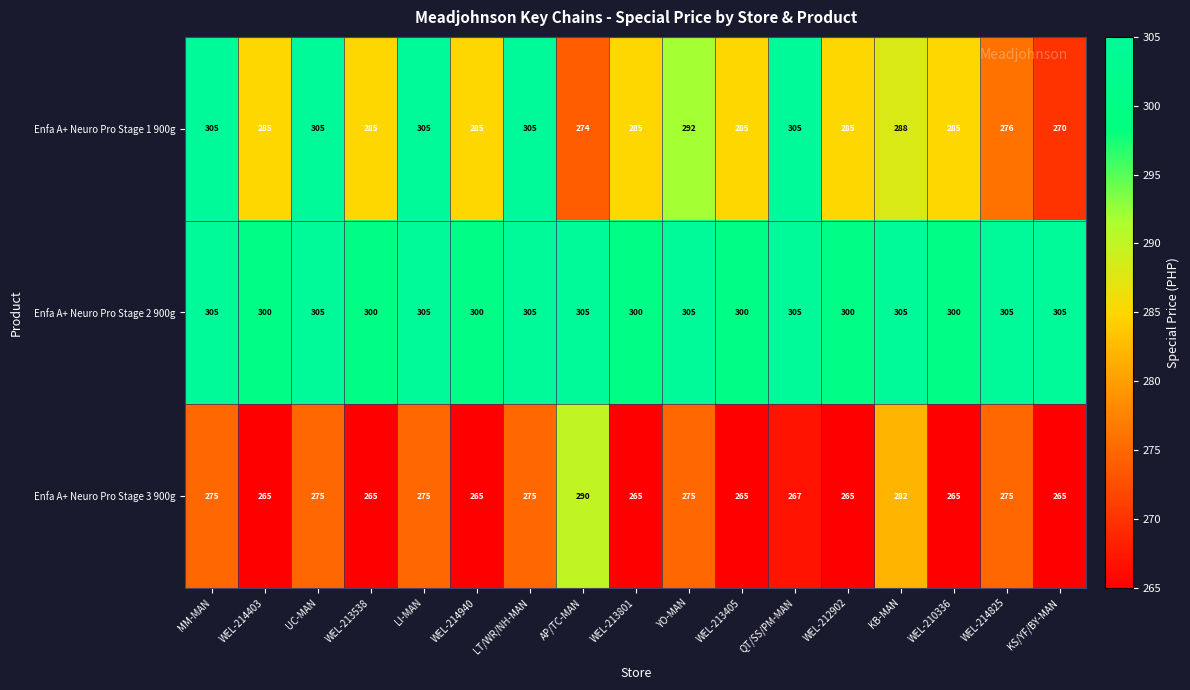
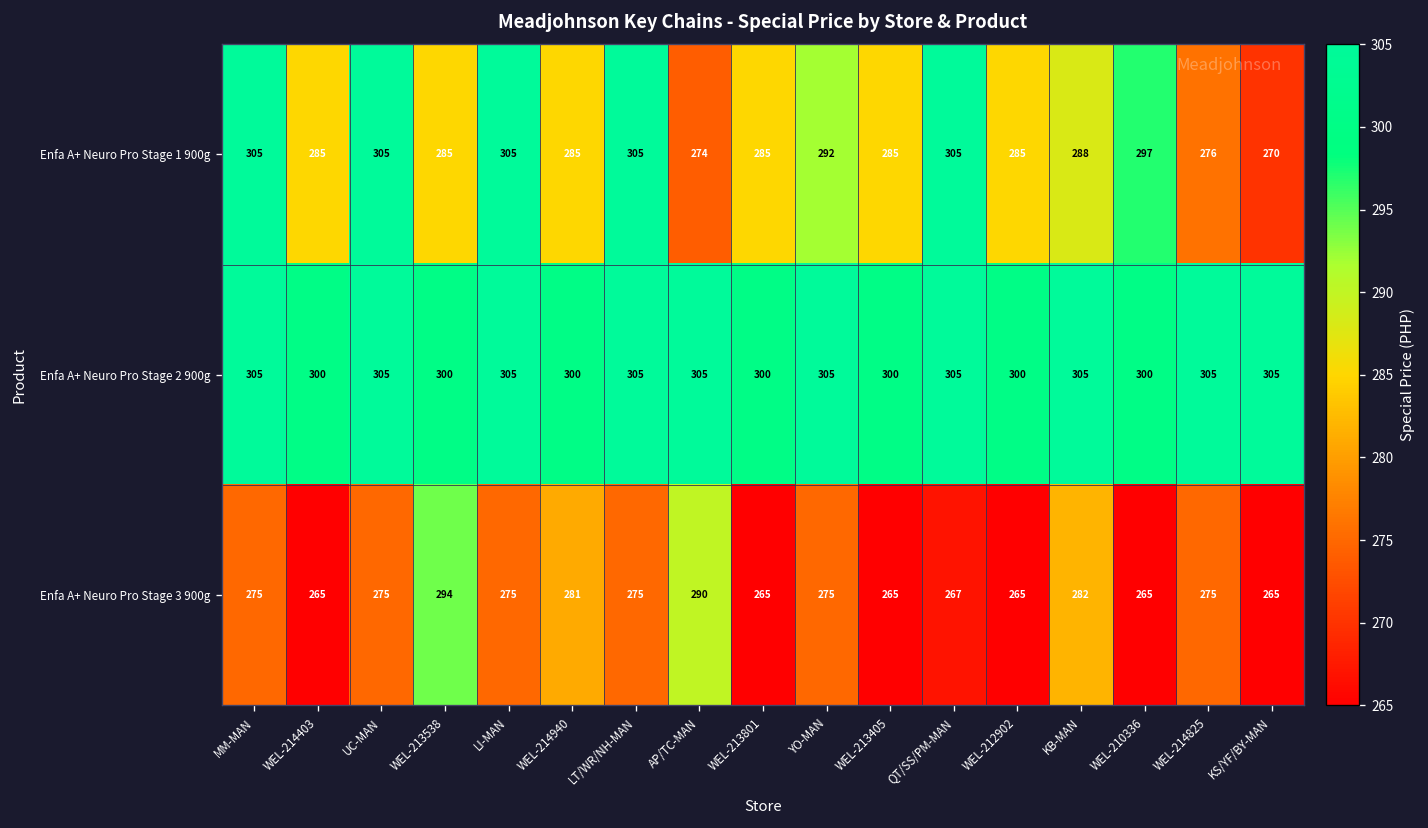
  {
    "Enfa A+ Neuro Pro Stage 1 900g": {
      "MM-MAN": 305,
      "WEL-214403": 285,
      "UC-MAN": 305,
      "WEL-213538": 285,
      "LI-MAN": 305,
      "WEL-214940": 285,
      "LT/WR/NH-MAN": 305,
      "AP/TC-MAN": 274,
      "WEL-213801": 285,
      "YO-MAN": 292,
      "WEL-213405": 285,
      "QT/SS/PM-MAN": 305,
      "WEL-212902": 285,
      "KB-MAN": 288,
-     "WEL-210336": 285,
+     "WEL-210336": 297,
      "KS/YF/BY-MAN": 270
    },
    "Enfa A+ Neuro Pro Stage 2 900g": {
      "MM-MAN": 305,
      "WEL-214403": 300,
      "UC-MAN": 305,
      "WEL-213538": 300,
      "LI-MAN": 305,
      "WEL-214940": 300,
      "LT/WR/NH-MAN": 305,
      "AP/TC-MAN": 305,
      "WEL-213801": 300,
      "YO-MAN": 305,
      "WEL-213405": 300,
      "QT/SS/PM-MAN": 305,
      "WEL-212902": 300,
      "KB-MAN": 305,
      "WEL-210336": 300,
      "WEL-214825": 305,
      "KS/YF/BY-MAN": 305
    },
    "Enfa A+ Neuro Pro Stage 3 900g": {
      "MM-MAN": 275,
      "WEL-214403": 265,
      "UC-MAN": 275,
-     "WEL-213538": 265,
+     "WEL-213538": 294,
      "LI-MAN": 275,
-     "WEL-214940": 265,
+     "WEL-214940": 281,
      "LT/WR/NH-MAN": 275,
      "AP/TC-MAN": 290,
      "WEL-213801": 265,
      "YO-MAN": 275,
      "WEL-213405": 265,
      "QT/SS/PM-MAN": 267,
      "WEL-212902": 265,
      "KB-MAN": 282,
      "WEL-210336": 265,
      "WEL-214825": 275,
      "KS/YF/BY-MAN": 265
    }
  }
